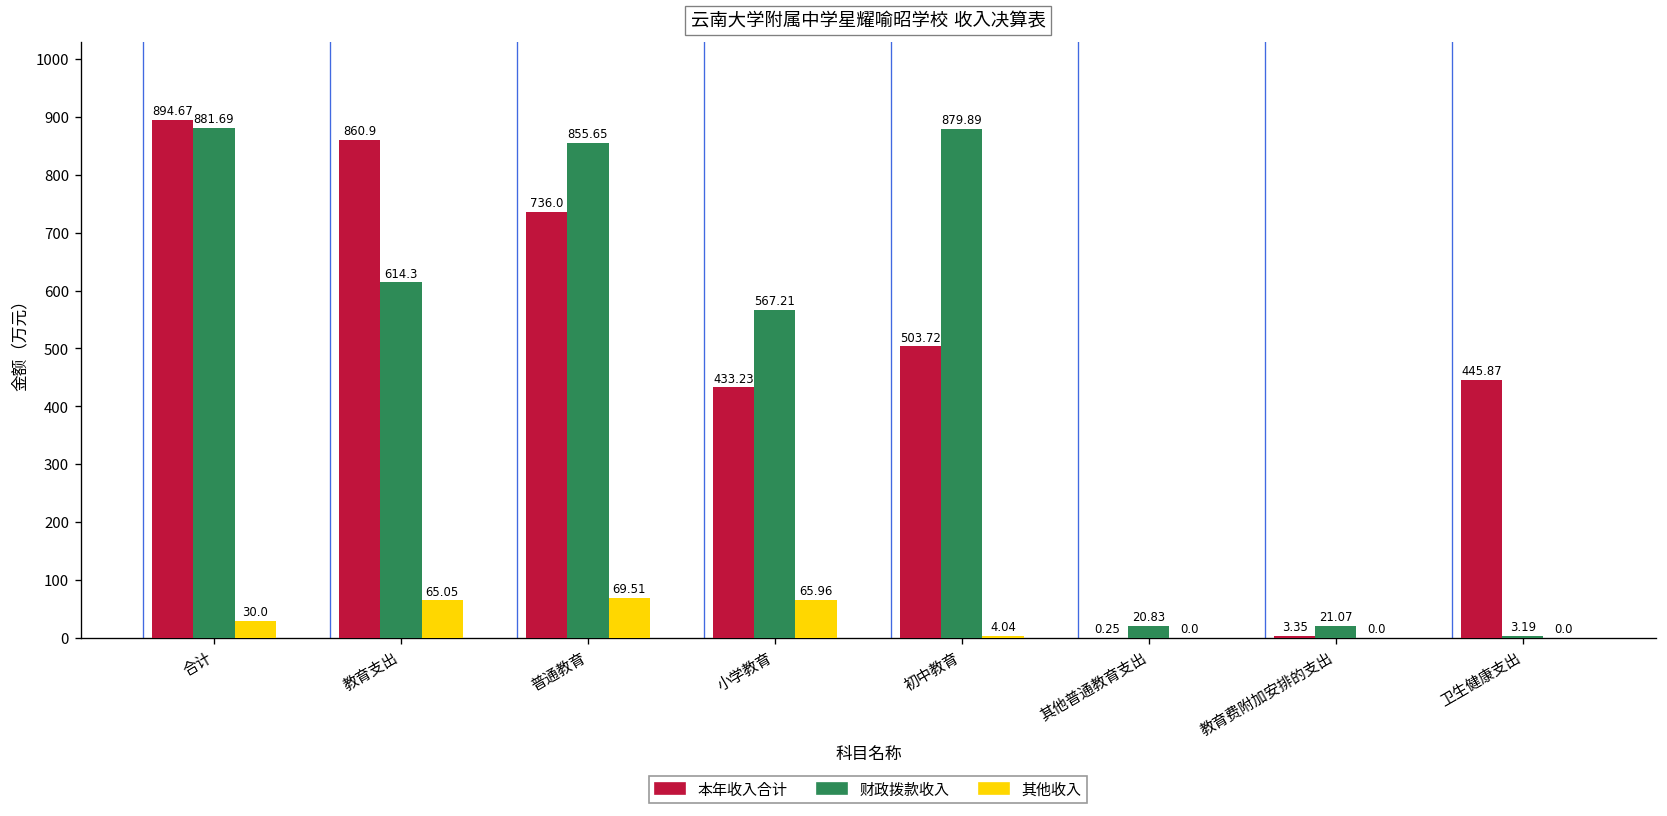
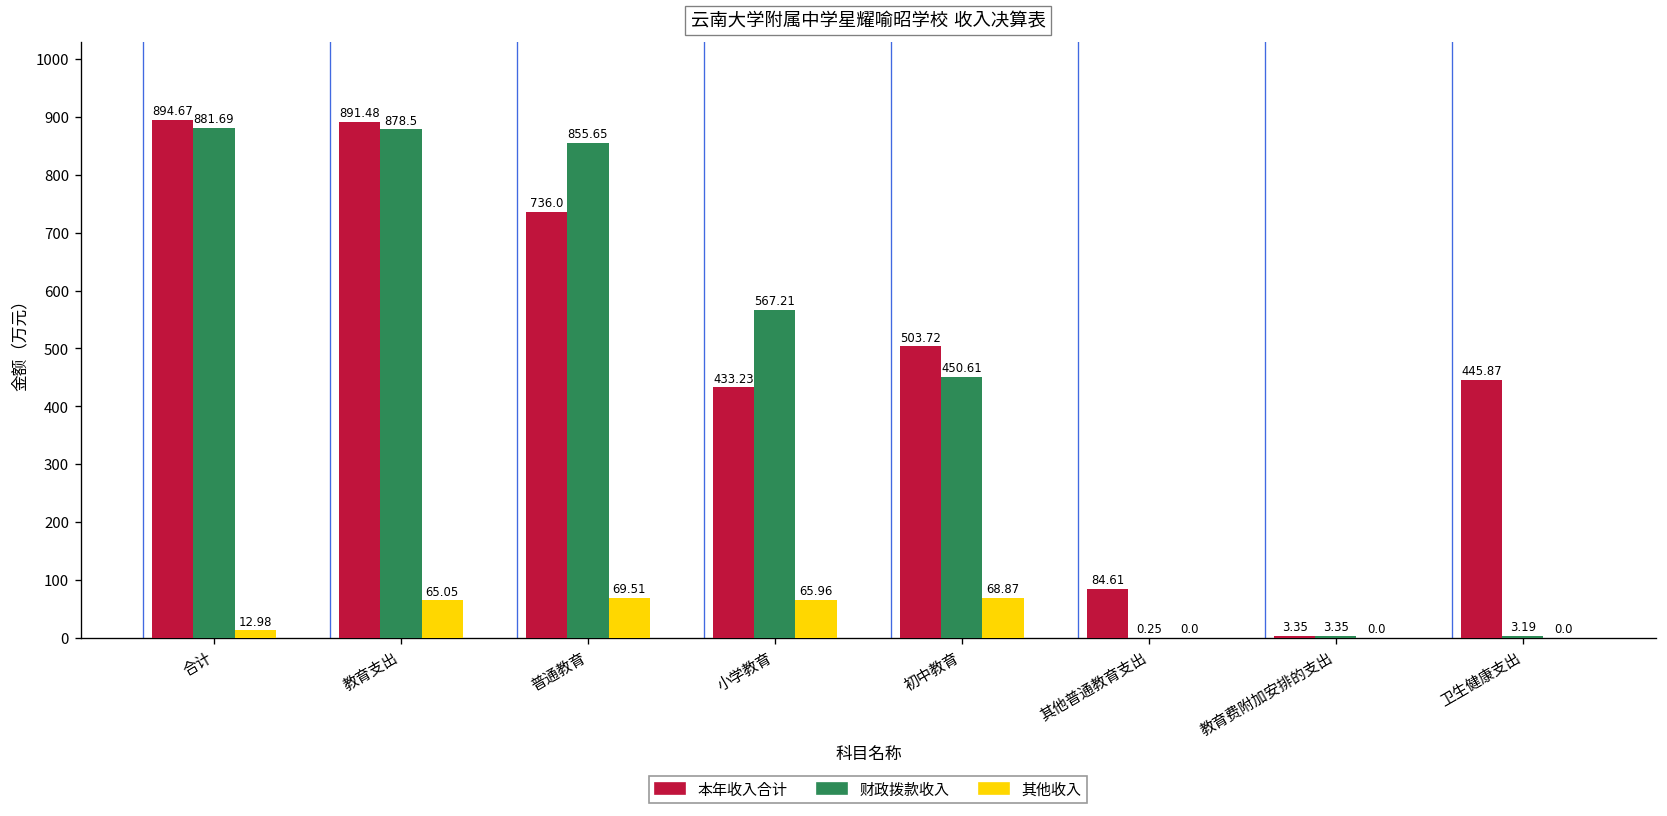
  {
    "本年收入合计": {
      "合计": 894.67,
-     "教育支出": 860.9,
+     "教育支出": 891.48,
      "普通教育": 736.0,
      "小学教育": 433.23,
      "初中教育": 503.72,
-     "其他普通教育支出": 0.25,
+     "其他普通教育支出": 84.61,
      "教育费附加安排的支出": 3.35,
      "卫生健康支出": 445.87
    },
    "财政拨款收入": {
      "合计": 881.69,
-     "教育支出": 614.3,
+     "教育支出": 878.5,
      "普通教育": 855.65,
      "小学教育": 567.21,
-     "初中教育": 879.89,
-     "其他普通教育支出": 20.83,
-     "教育费附加安排的支出": 21.07,
+     "初中教育": 450.61,
+     "其他普通教育支出": 0.25,
+     "教育费附加安排的支出": 3.35,
      "卫生健康支出": 3.19
    },
    "其他收入": {
-     "合计": 30.0,
+     "合计": 12.98,
      "教育支出": 65.05,
      "普通教育": 69.51,
      "小学教育": 65.96,
-     "初中教育": 4.04,
+     "初中教育": 68.87,
      "其他普通教育支出": 0.0,
      "教育费附加安排的支出": 0.0,
      "卫生健康支出": 0.0
    }
  }
